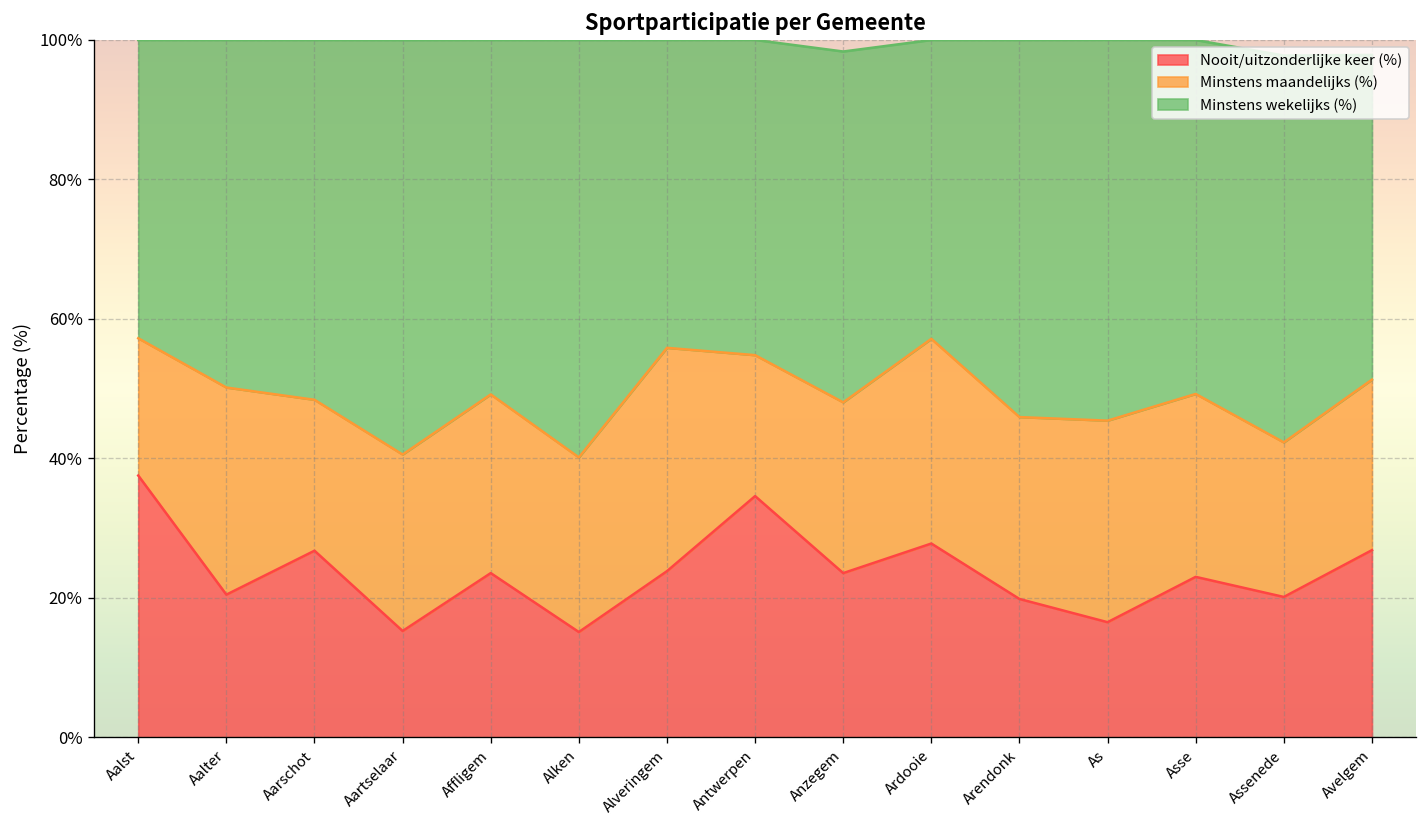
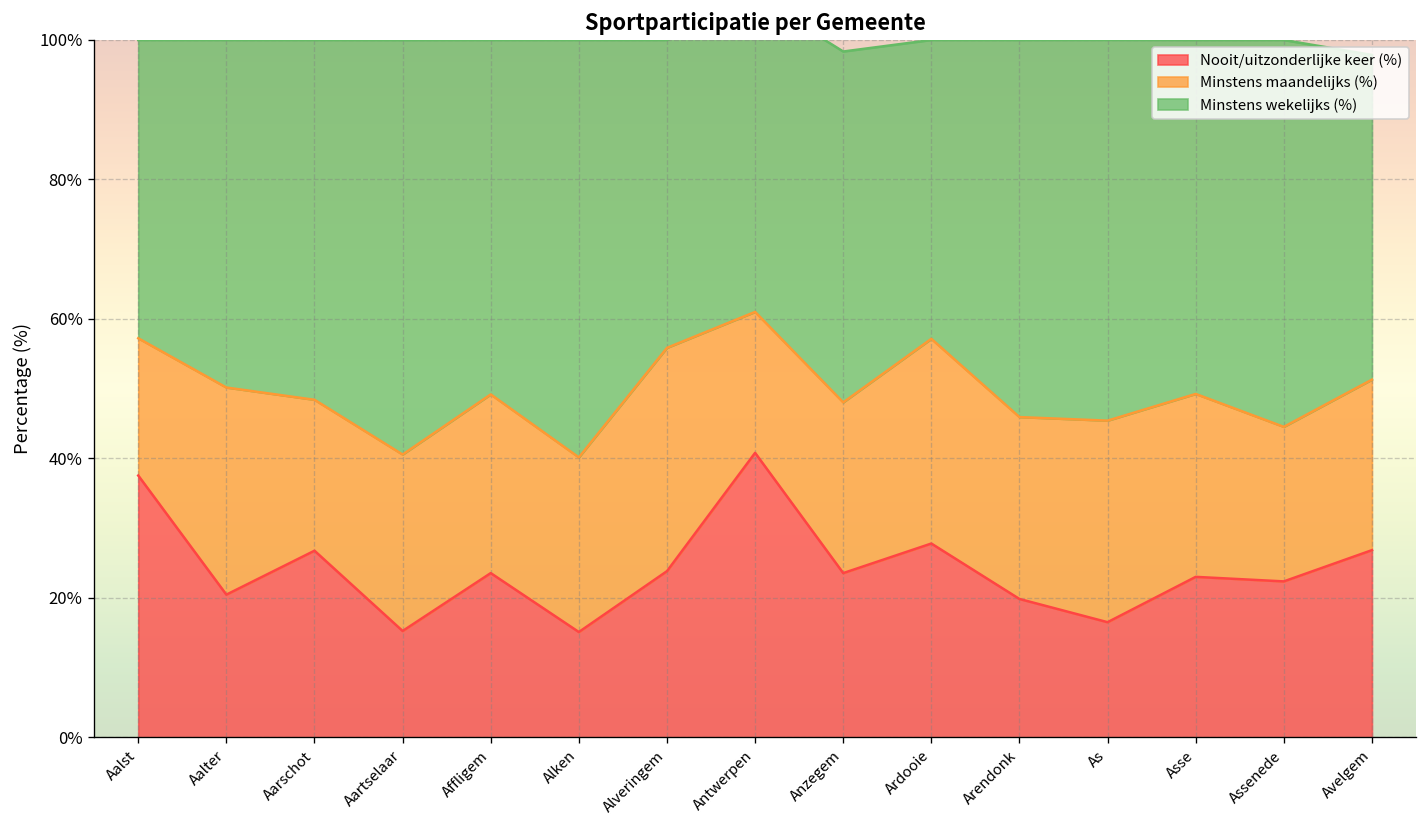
  {
    "Nooit/uitzonderlijke keer (%)": {
      "Aalst": "38%",
      "Aalter": "20%",
      "Aarschot": "27%",
      "Aartselaar": "15%",
      "Affligem": "24%",
      "Alken": "15%",
      "Alveringem": "24%",
-     "Antwerpen": "35%",
+     "Antwerpen": "41%",
      "Anzegem": "24%",
      "Ardooie": "28%",
      "Arendonk": "20%",
      "As": "17%",
      "Asse": "23%",
-     "Assenede": "20%",
+     "Assenede": "22%",
      "Avelgem": "27%"
    },
    "Minstens maandelijks (%)": {
      "Aalst": "20%",
      "Aalter": "30%",
      "Aarschot": "22%",
      "Aartselaar": "25%",
      "Affligem": "26%",
      "Alken": "25%",
      "Alveringem": "32%",
      "Antwerpen": "20%",
      "Anzegem": "24%",
      "Ardooie": "29%",
      "Arendonk": "26%",
      "As": "29%",
      "Asse": "26%",
      "Assenede": "22%",
      "Avelgem": "24%"
    },
    "Minstens wekelijks (%)": {
      "Aalst": "43%",
      "Aalter": "50%",
      "Aarschot": "52%",
      "Aartselaar": "59%",
      "Affligem": "51%",
      "Alken": "60%",
      "Alveringem": "44%",
      "Anzegem": "50%",
      "Ardooie": "43%",
      "Arendonk": "54%",
      "As": "55%",
      "Asse": "51%"
    }
  }
